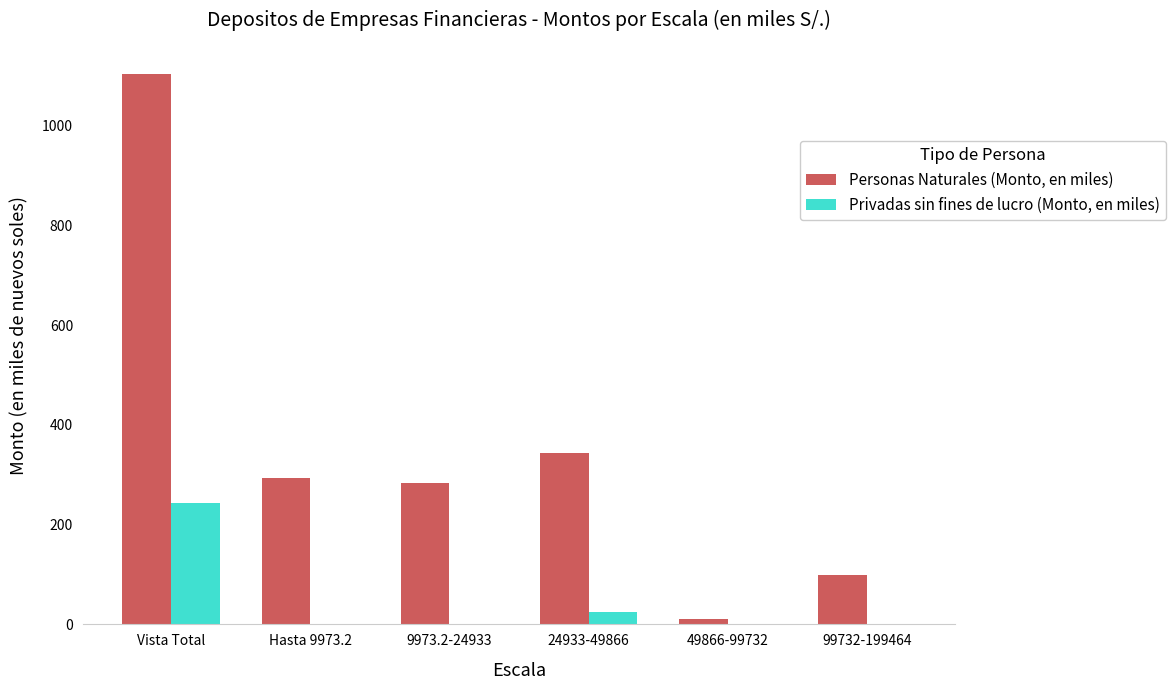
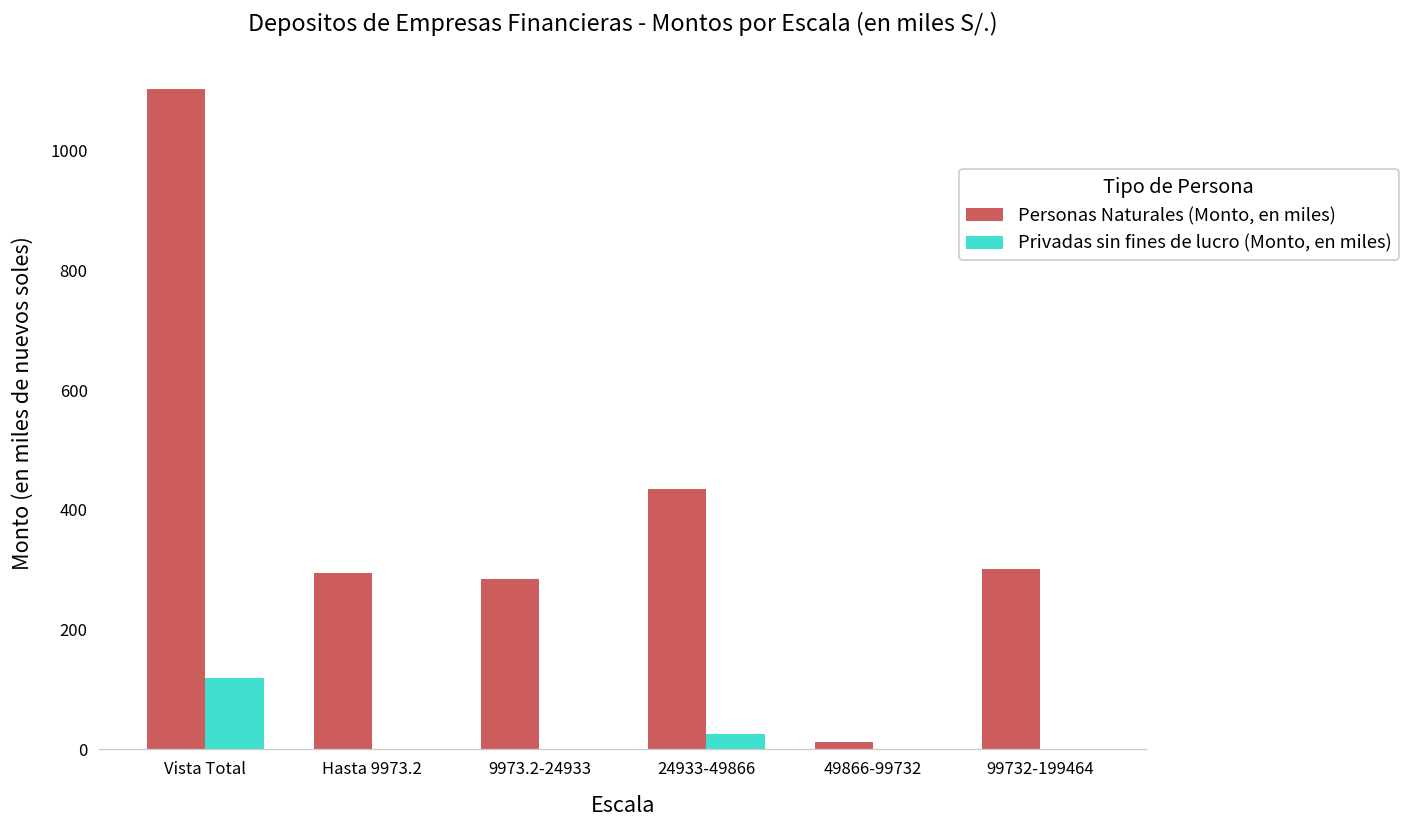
  {
    "Personas Naturales (Monto, en miles)": {
      "Vista Total": 1100,
      "Hasta 9973.2": 290,
      "9973.2-24933": 280,
-     "24933-49866": 340,
+     "24933-49866": 430,
      "49866-99732": 10,
-     "99732-199464": 100
+     "99732-199464": 300
    },
    "Privadas sin fines de lucro (Monto, en miles)": {
-     "Vista Total": 240,
+     "Vista Total": 120,
      "Hasta 9973.2": 0,
      "9973.2-24933": 0,
      "24933-49866": 30,
      "49866-99732": 0,
      "99732-199464": 0
    }
  }
